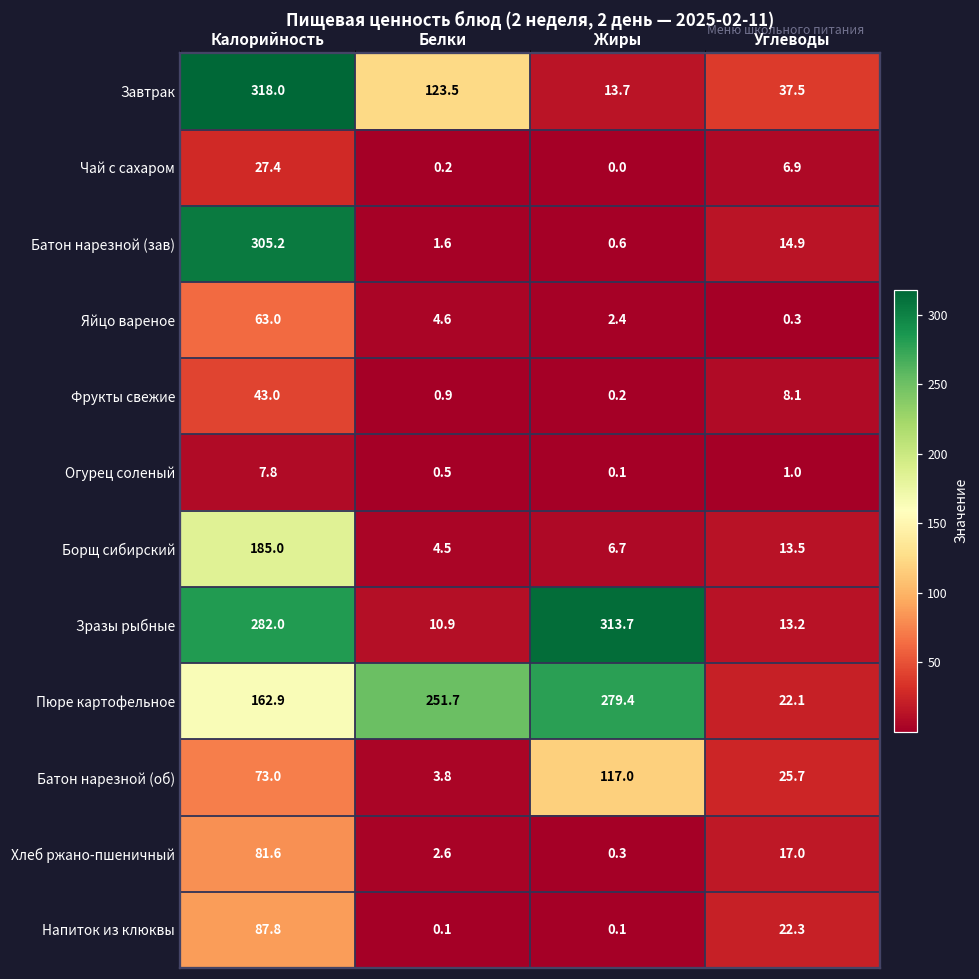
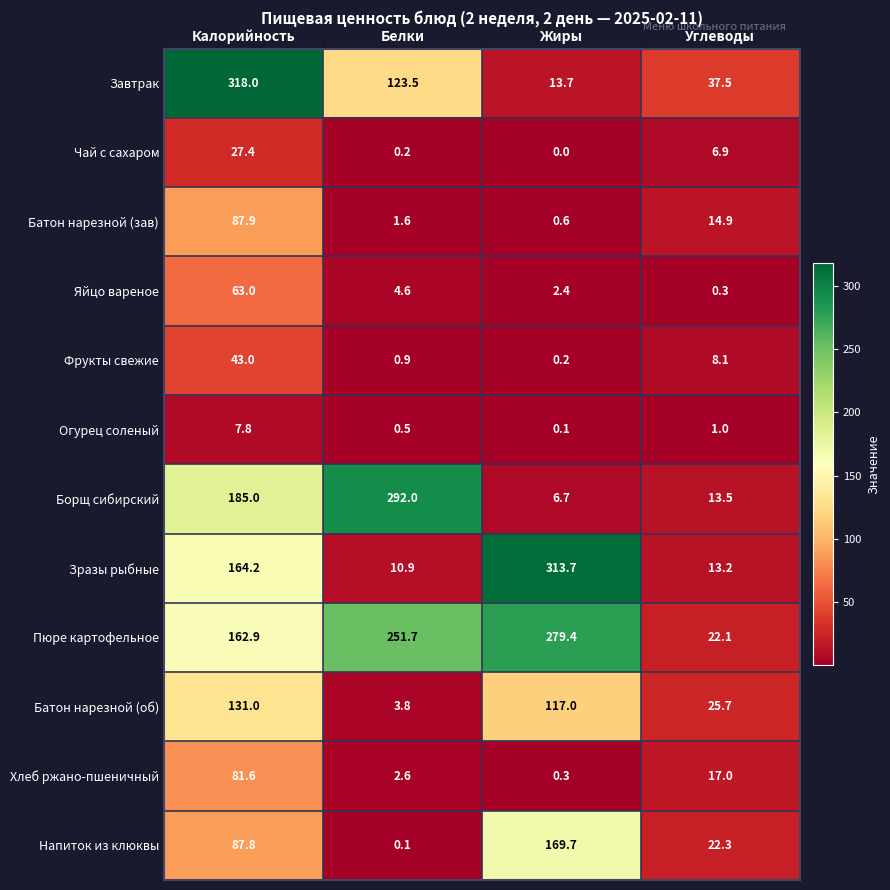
  {
    "Завтрак": {
      "Калорийность": 318.0,
      "Белки": 123.5,
      "Жиры": 13.7,
      "Углеводы": 37.5
    },
    "Чай с сахаром": {
      "Калорийность": 27.4,
      "Белки": 0.2,
      "Жиры": 0.0,
      "Углеводы": 6.9
    },
    "Батон нарезной (зав)": {
-     "Калорийность": 305.2,
+     "Калорийность": 87.9,
      "Белки": 1.6,
      "Жиры": 0.6,
      "Углеводы": 14.9
    },
    "Яйцо вареное": {
      "Калорийность": 63.0,
      "Белки": 4.6,
      "Жиры": 2.4,
      "Углеводы": 0.3
    },
    "Фрукты свежие": {
      "Калорийность": 43.0,
      "Белки": 0.9,
      "Жиры": 0.2,
      "Углеводы": 8.1
    },
    "Огурец соленый": {
      "Калорийность": 7.8,
      "Белки": 0.5,
      "Жиры": 0.1,
      "Углеводы": 1.0
    },
    "Борщ сибирский": {
      "Калорийность": 185.0,
-     "Белки": 4.5,
+     "Белки": 292.0,
      "Жиры": 6.7,
      "Углеводы": 13.5
    },
    "Зразы рыбные": {
-     "Калорийность": 282.0,
+     "Калорийность": 164.2,
      "Белки": 10.9,
      "Жиры": 313.7,
      "Углеводы": 13.2
    },
    "Пюре картофельное": {
      "Калорийность": 162.9,
      "Белки": 251.7,
      "Жиры": 279.4,
      "Углеводы": 22.1
    },
    "Батон нарезной (об)": {
-     "Калорийность": 73.0,
+     "Калорийность": 131.0,
      "Белки": 3.8,
      "Жиры": 117.0,
      "Углеводы": 25.7
    },
    "Хлеб ржано-пшеничный": {
      "Калорийность": 81.6,
      "Белки": 2.6,
      "Жиры": 0.3,
      "Углеводы": 17.0
    },
    "Напиток из клюквы": {
      "Калорийность": 87.8,
      "Белки": 0.1,
-     "Жиры": 0.1,
+     "Жиры": 169.7,
      "Углеводы": 22.3
    }
  }
